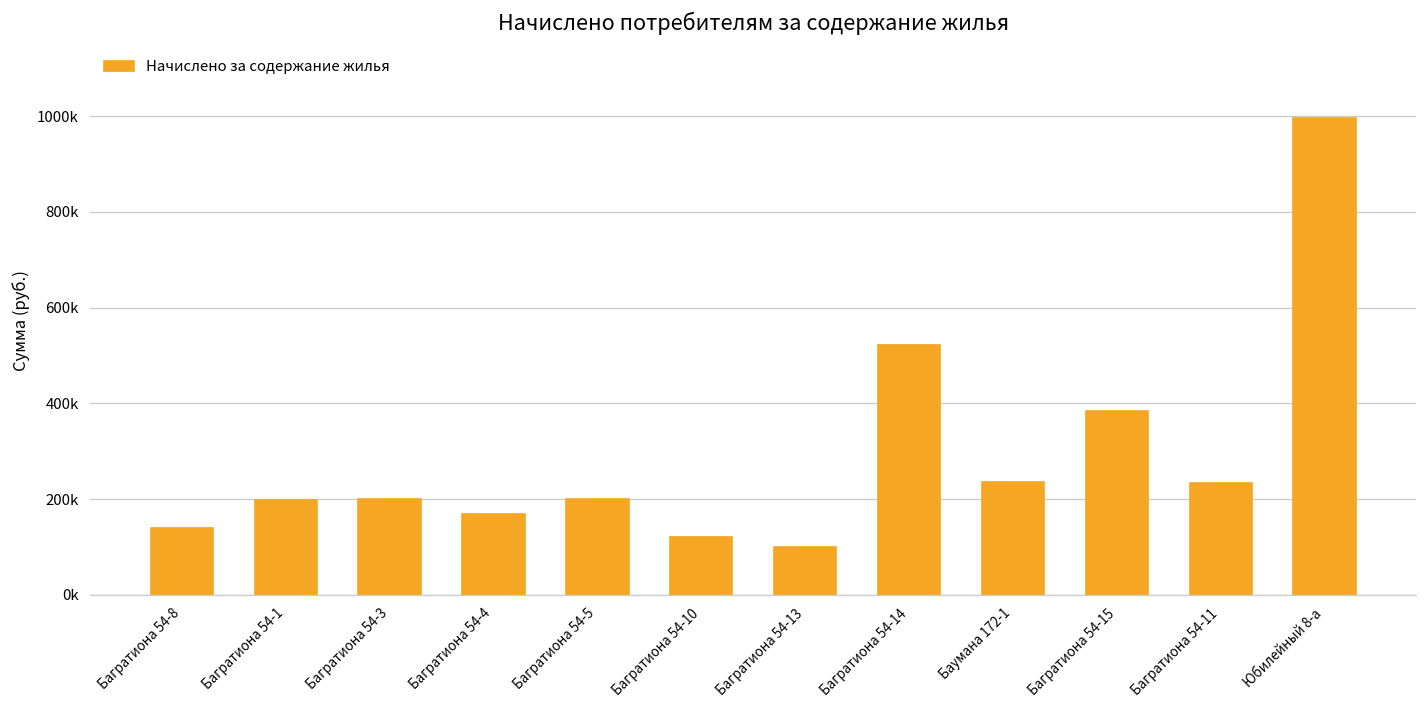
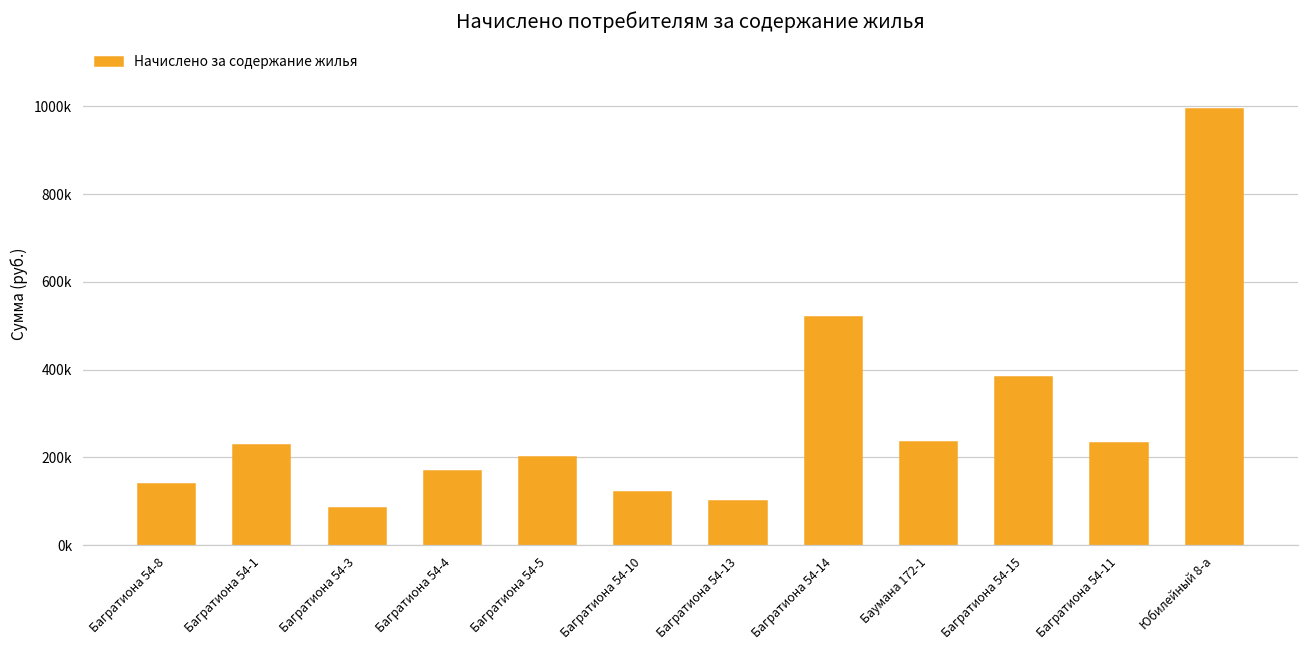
  {
    "Багратиона 54-8": 140000,
-   "Багратиона 54-1": 200000,
-   "Багратиона 54-3": 200000,
+   "Багратиона 54-1": 230000,
+   "Багратиона 54-3": 80000,
    "Багратиона 54-4": 170000,
    "Багратиона 54-5": 200000,
    "Багратиона 54-10": 120000,
    "Багратиона 54-13": 100000,
    "Багратиона 54-14": 520000,
    "Баумана 172-1": 240000,
    "Багратиона 54-15": 380000,
    "Багратиона 54-11": 230000,
    "Юбилейный 8-а": 1000000
  }
